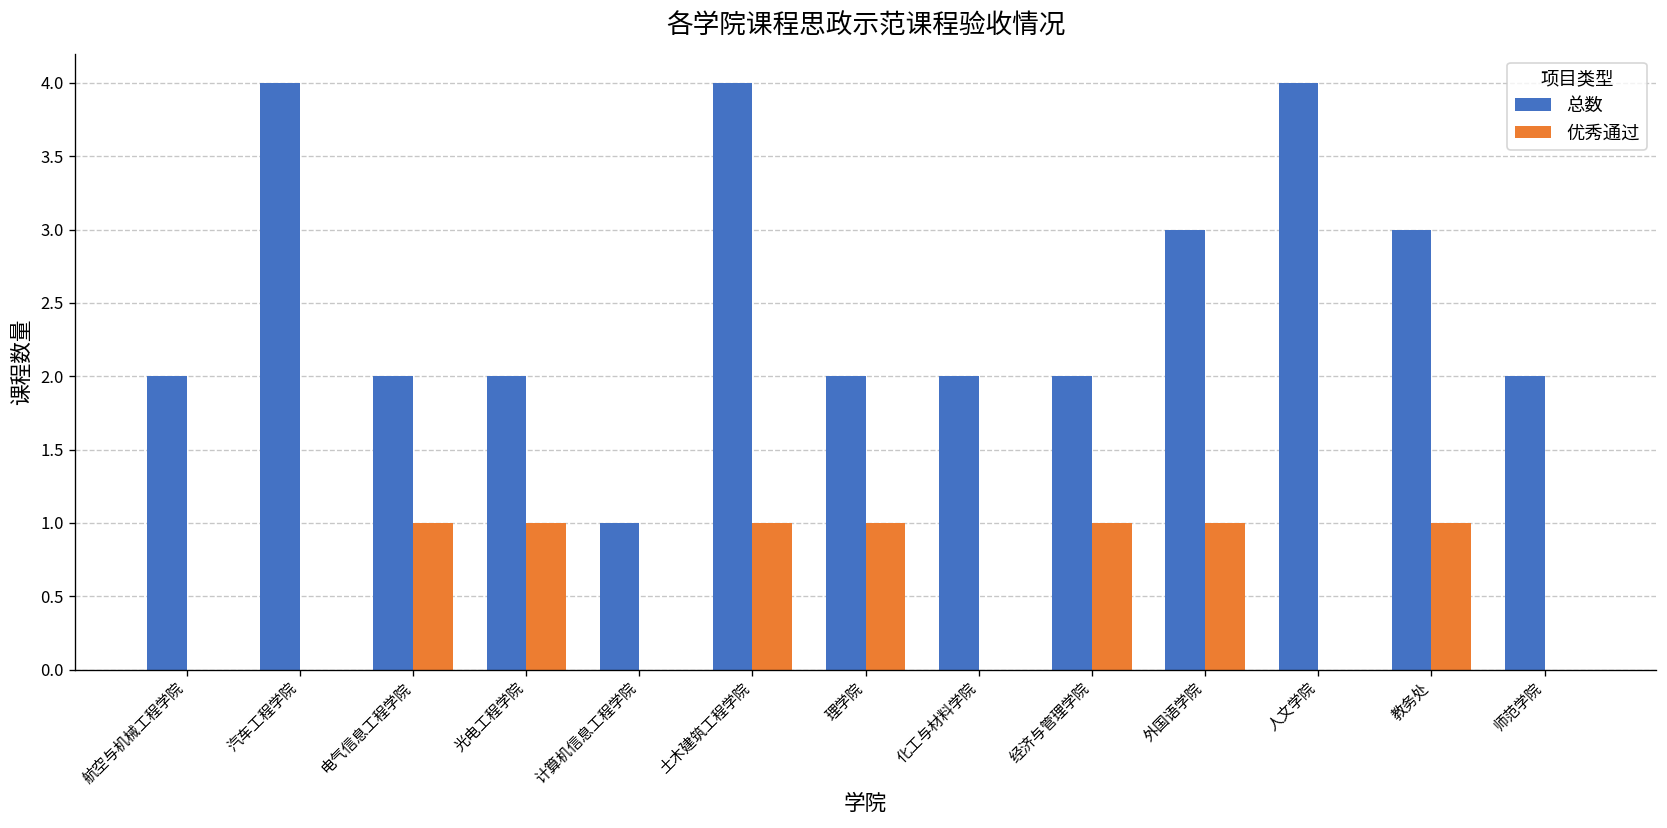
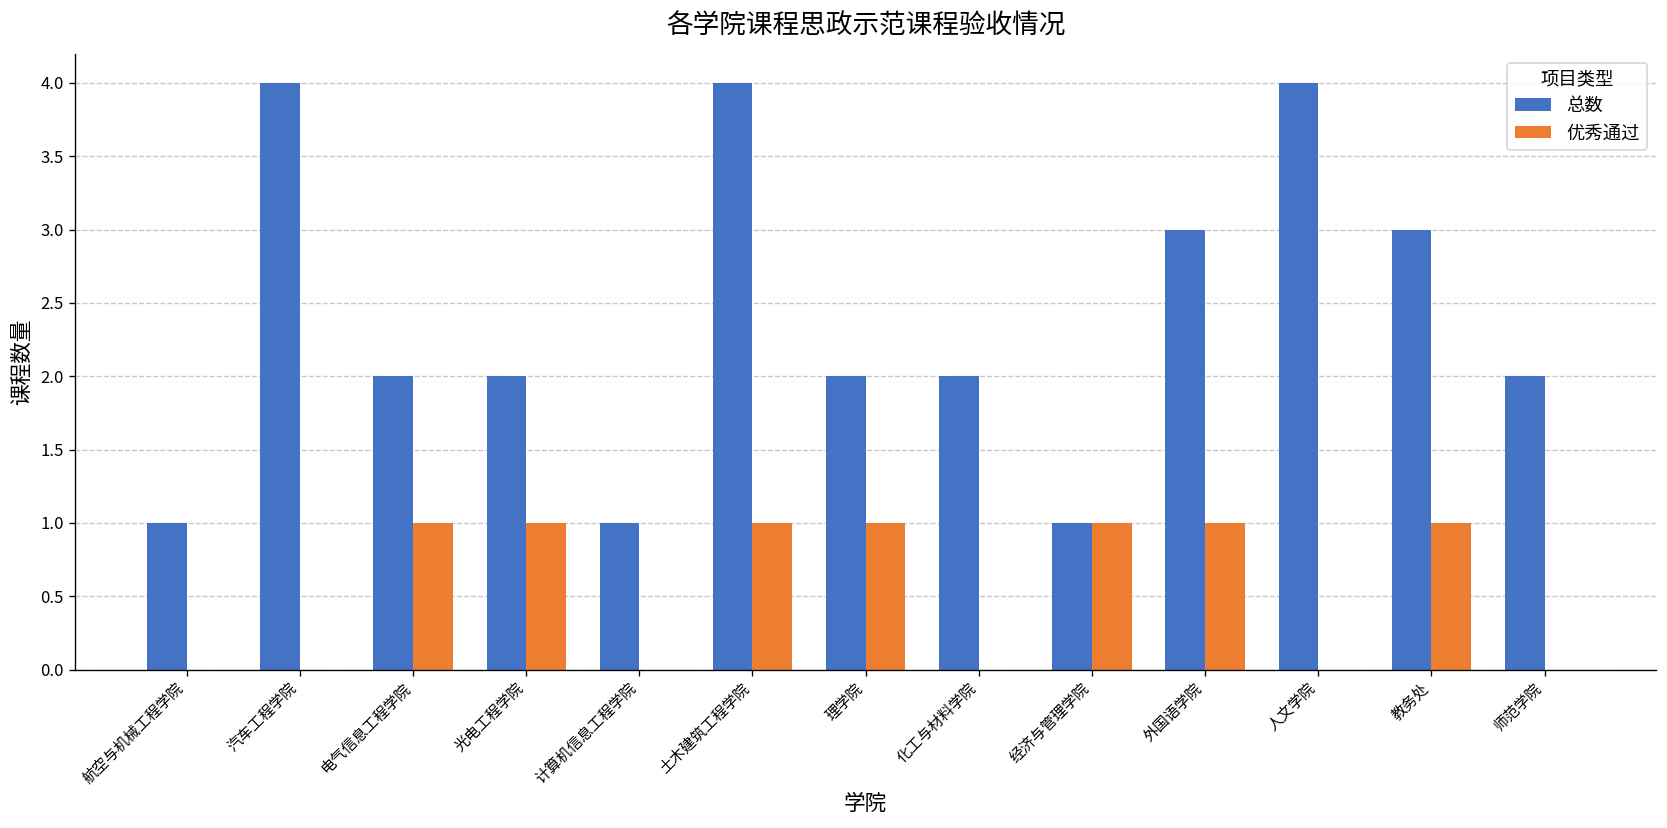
  {
    "总数": {
-     "航空与机械工程学院": 2,
+     "航空与机械工程学院": 1,
      "汽车工程学院": 4,
      "电气信息工程学院": 2,
      "光电工程学院": 2,
      "计算机信息工程学院": 1,
      "土木建筑工程学院": 4,
      "理学院": 2,
      "化工与材料学院": 2,
-     "经济与管理学院": 2,
+     "经济与管理学院": 1,
      "外国语学院": 3,
      "人文学院": 4,
      "教务处": 3,
      "师范学院": 2
    },
    "优秀通过": {
      "航空与机械工程学院": 0,
      "汽车工程学院": 0,
      "电气信息工程学院": 1,
      "光电工程学院": 1,
      "计算机信息工程学院": 0,
      "土木建筑工程学院": 1,
      "理学院": 1,
      "化工与材料学院": 0,
      "经济与管理学院": 1,
      "外国语学院": 1,
      "人文学院": 0,
      "教务处": 1,
      "师范学院": 0
    }
  }
